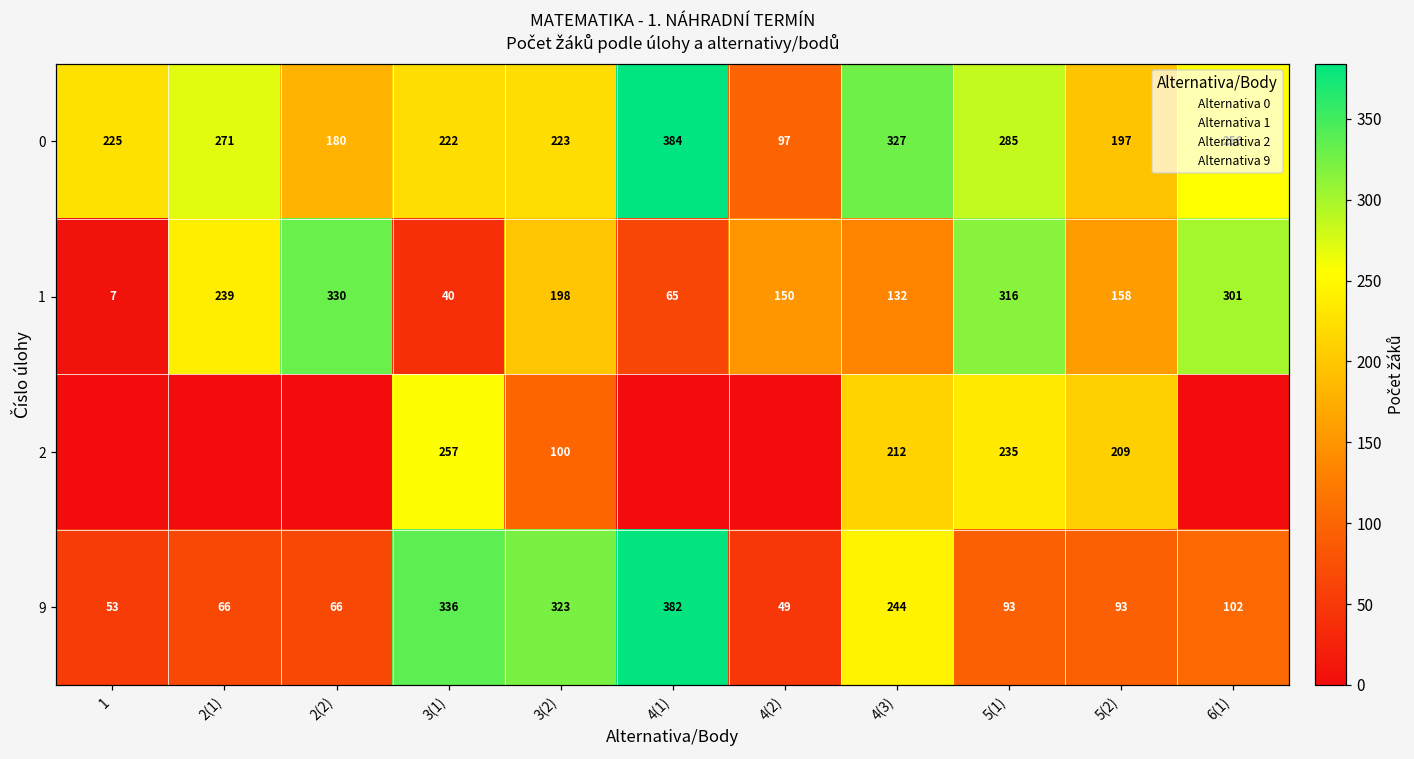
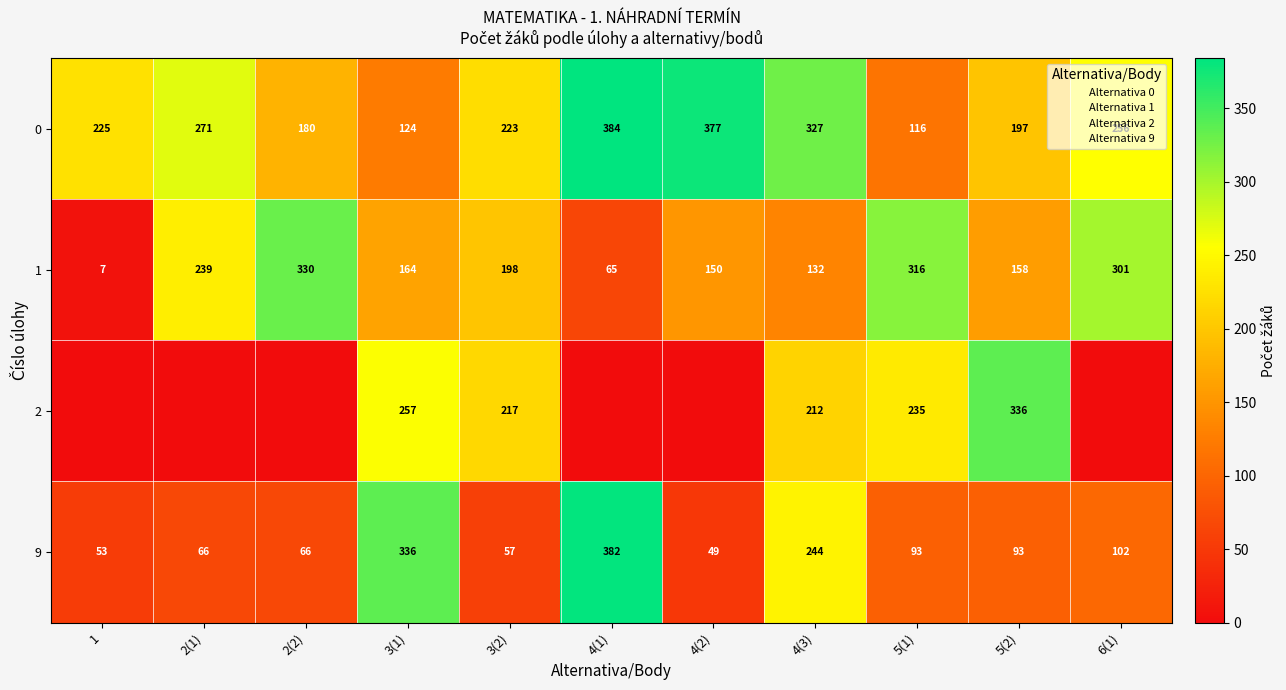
  {
    "0": {
      "1": 225,
      "2(1)": 271,
      "2(2)": 180,
-     "3(1)": 222,
+     "3(1)": 124,
      "3(2)": 223,
      "4(1)": 384,
-     "4(2)": 97,
+     "4(2)": 377,
      "4(3)": 327,
-     "5(1)": 285,
+     "5(1)": 116,
      "5(2)": 197
    },
    "1": {
      "1": 7,
      "2(1)": 239,
      "2(2)": 330,
-     "3(1)": 40,
+     "3(1)": 164,
      "3(2)": 198,
      "4(1)": 65,
      "4(2)": 150,
      "4(3)": 132,
      "5(1)": 316,
      "5(2)": 158,
      "6(1)": 301
    },
    "2": {
      "3(1)": 257,
-     "3(2)": 100,
+     "3(2)": 217,
      "4(3)": 212,
      "5(1)": 235,
-     "5(2)": 209
+     "5(2)": 336
    },
    "9": {
      "1": 53,
      "2(1)": 66,
      "2(2)": 66,
      "3(1)": 336,
-     "3(2)": 323,
+     "3(2)": 57,
      "4(1)": 382,
      "4(2)": 49,
      "4(3)": 244,
      "5(1)": 93,
      "5(2)": 93,
      "6(1)": 102
    }
  }
